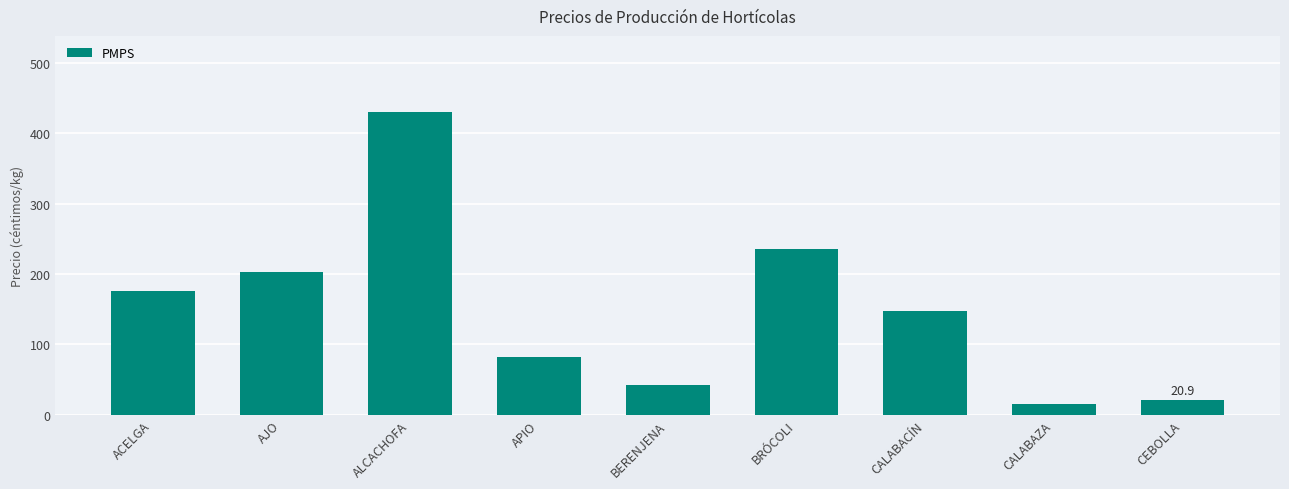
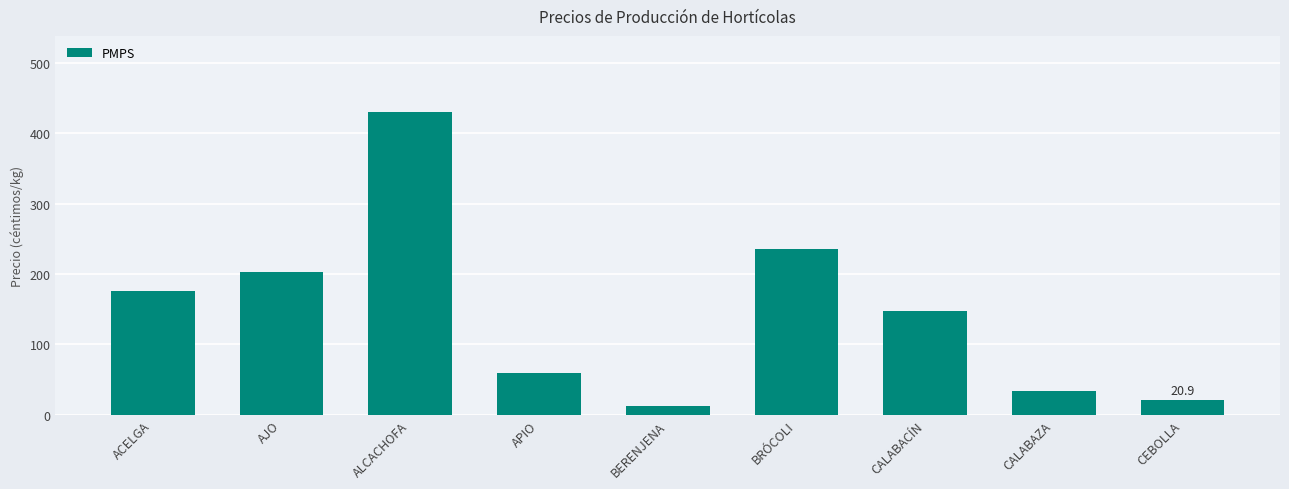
  {
    "ACELGA": 180,
    "AJO": 200,
    "ALCACHOFA": 430,
-   "APIO": 80,
-   "BERENJENA": 40,
+   "APIO": 60,
+   "BERENJENA": 10,
    "BRÓCOLI": 240,
    "CALABACÍN": 150,
-   "CALABAZA": 20
+   "CALABAZA": 30
  }
